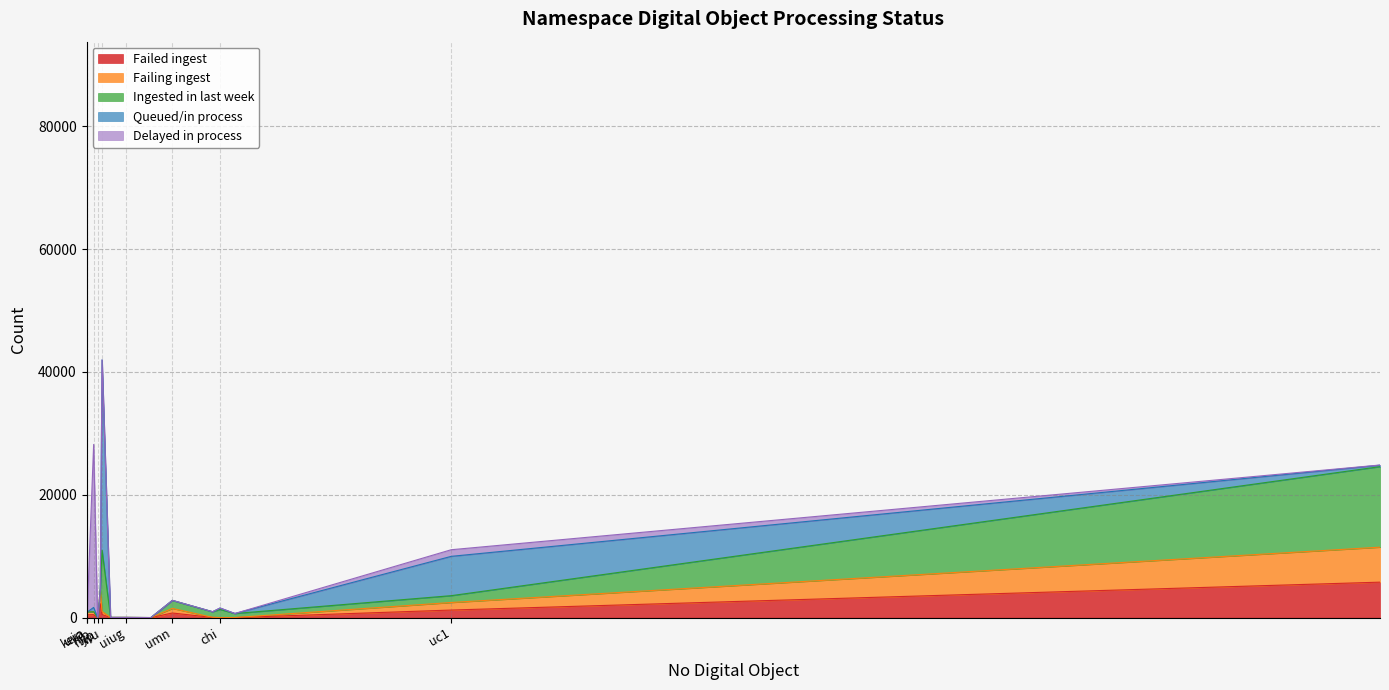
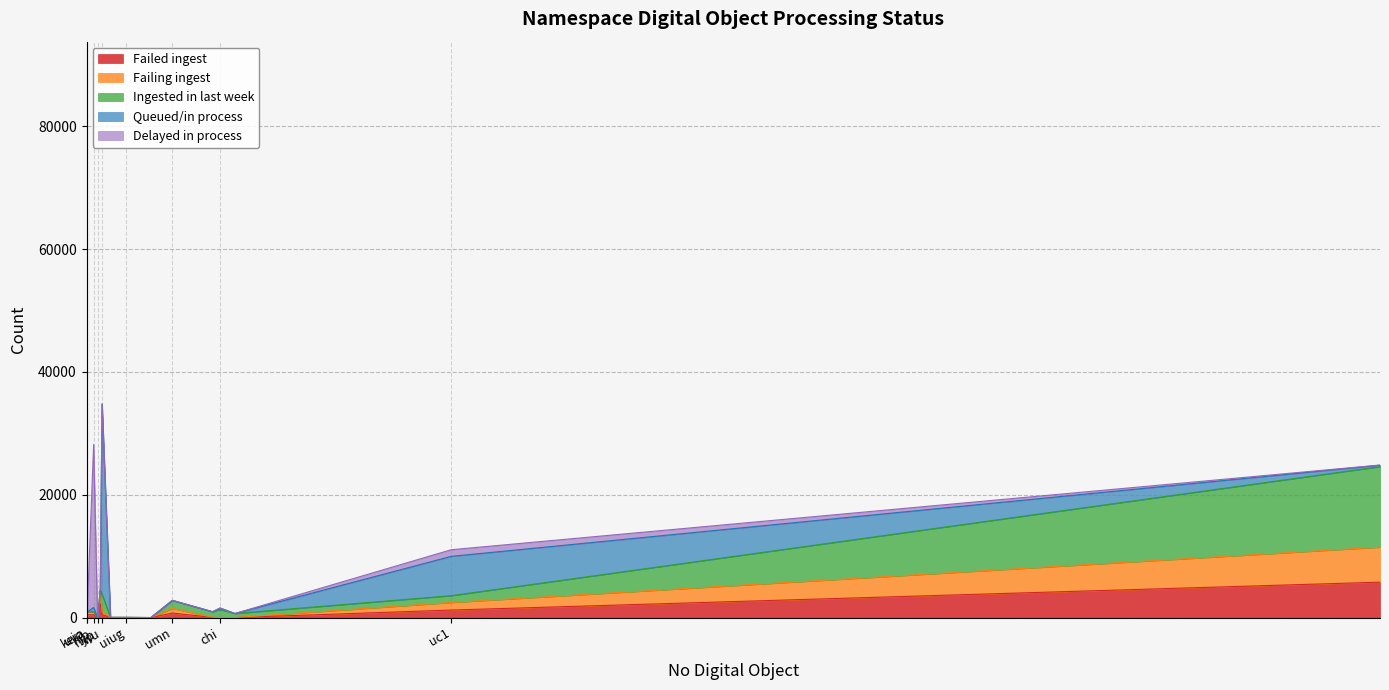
  {
    "Failed ingest": {
      "njp": 0,
      "wu": 0,
      "umn": 1000,
      "uc1": 1000
    },
    "Failing ingest": {
      "wu": 0,
      "umn": 1000,
      "uc1": 1000
    },
    "Ingested in last week": {
-     "wu": 10000,
+     "wu": 3000,
      "uc1": 1000
    },
    "Queued/in process": {
      "njp": 1000,
      "uc1": 6000
    },
    "Delayed in process": {
      "njp": 27000,
      "uc1": 1000
    }
  }
